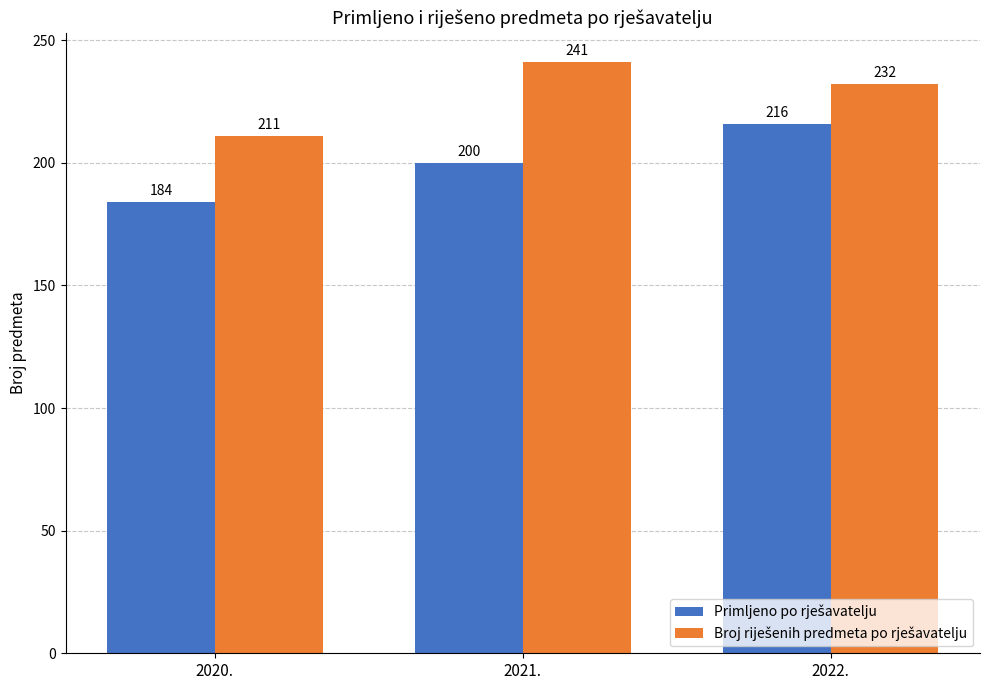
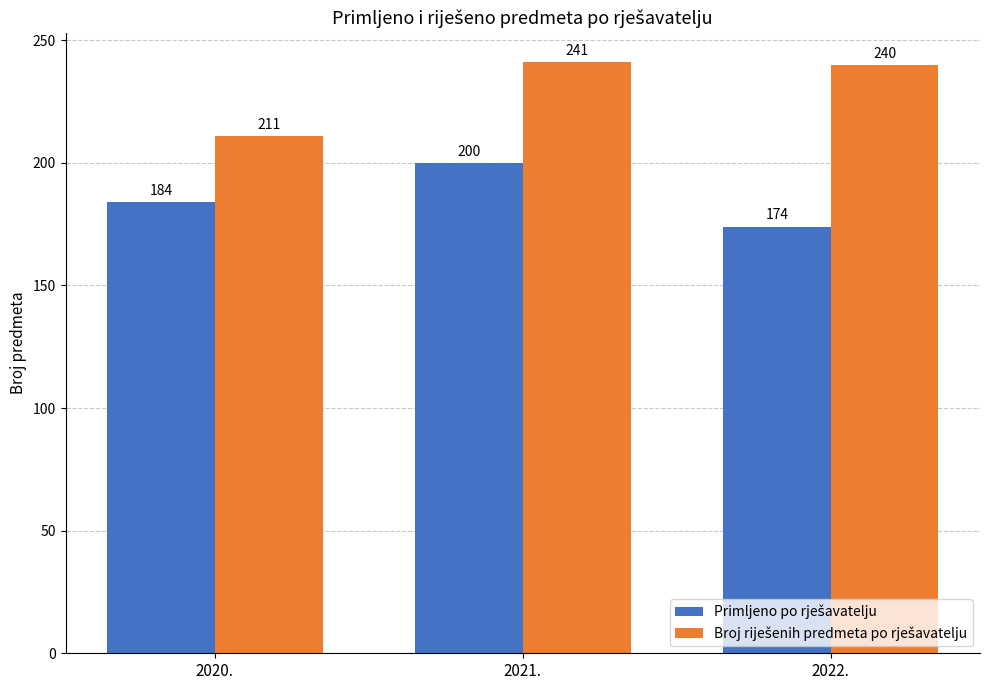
  {
    "Primljeno po rješavatelju": {
      "2020.": 184,
      "2021.": 200,
-     "2022.": 216
+     "2022.": 174
    },
    "Broj riješenih predmeta po rješavatelju": {
      "2020.": 211,
      "2021.": 241,
-     "2022.": 232
+     "2022.": 240
    }
  }
